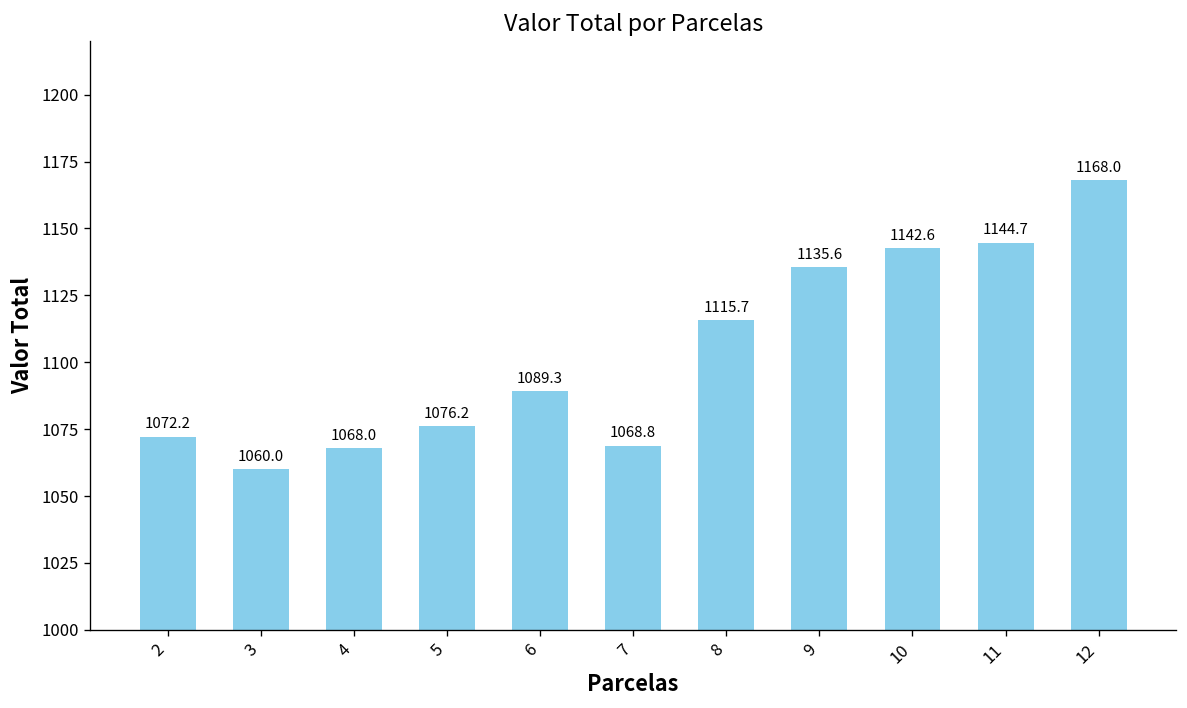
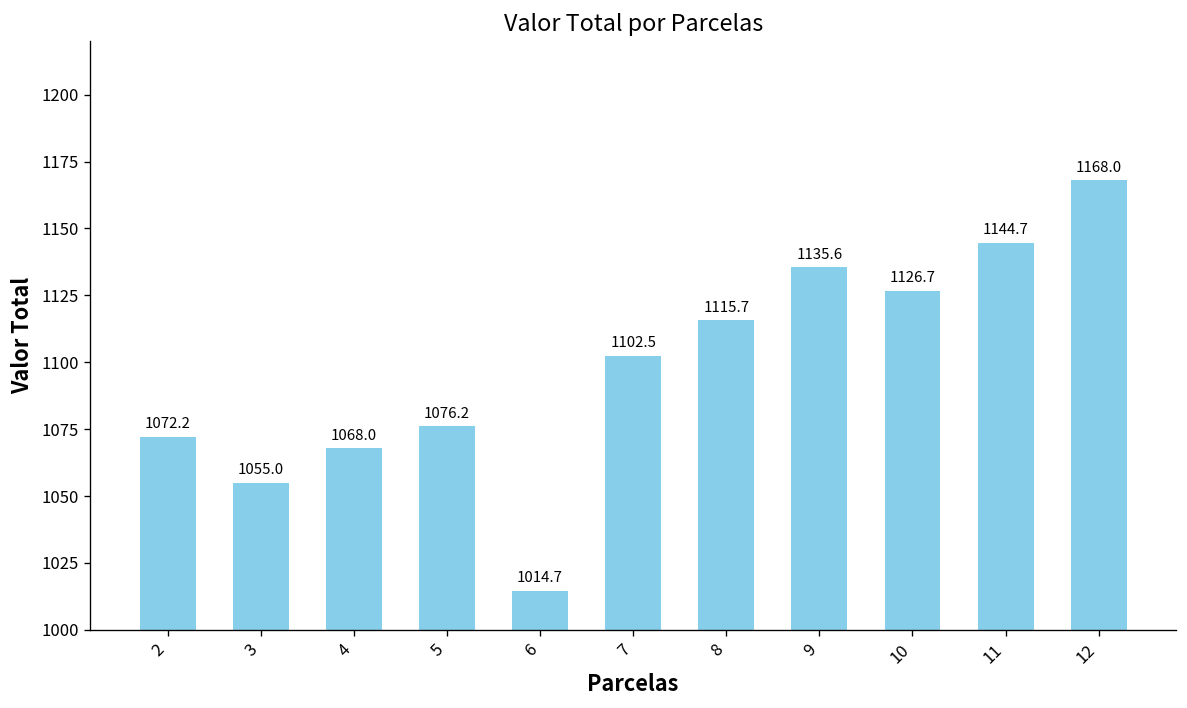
  {
    "2": 1072.2,
-   "3": 1060.0,
+   "3": 1055.0,
    "4": 1068.0,
    "5": 1076.2,
-   "6": 1089.3,
-   "7": 1068.8,
+   "6": 1014.7,
+   "7": 1102.5,
    "8": 1115.7,
    "9": 1135.6,
-   "10": 1142.6,
+   "10": 1126.7,
    "11": 1144.7,
    "12": 1168.0
  }
